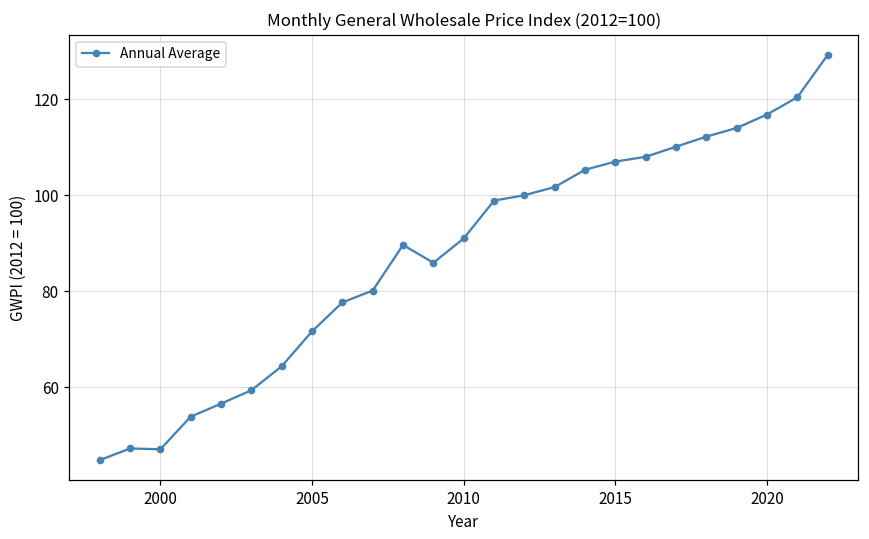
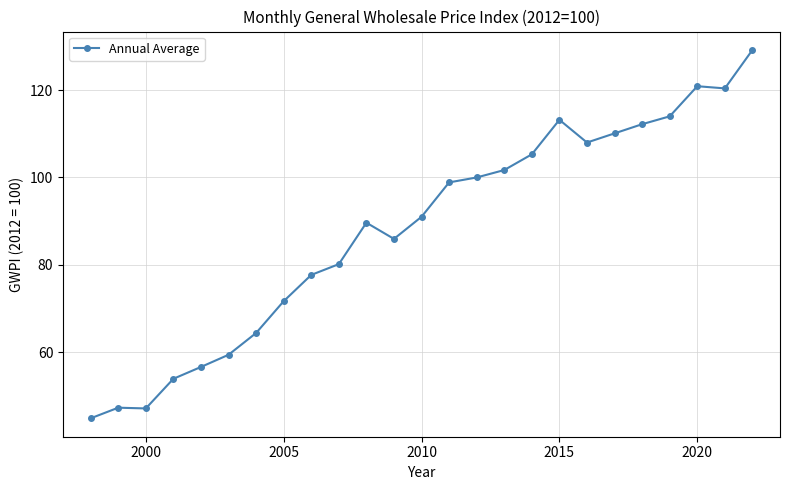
  {
    "2000": 47,
    "2005": 72,
    "2010": 91,
-   "2015": 107,
-   "2020": 117
+   "2015": 113,
+   "2020": 121
  }
